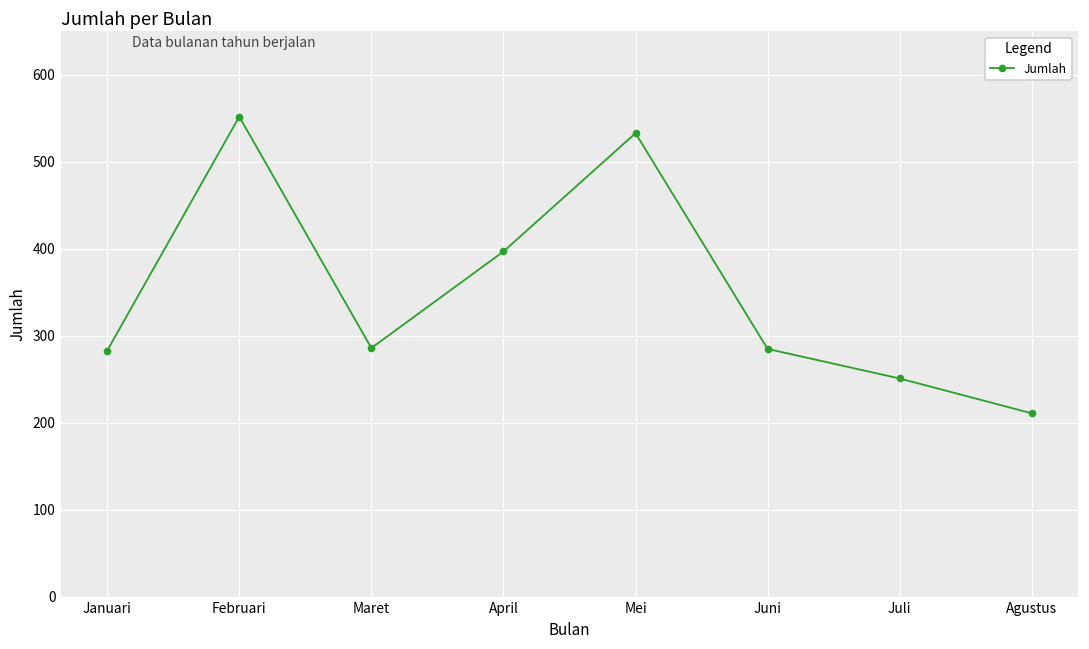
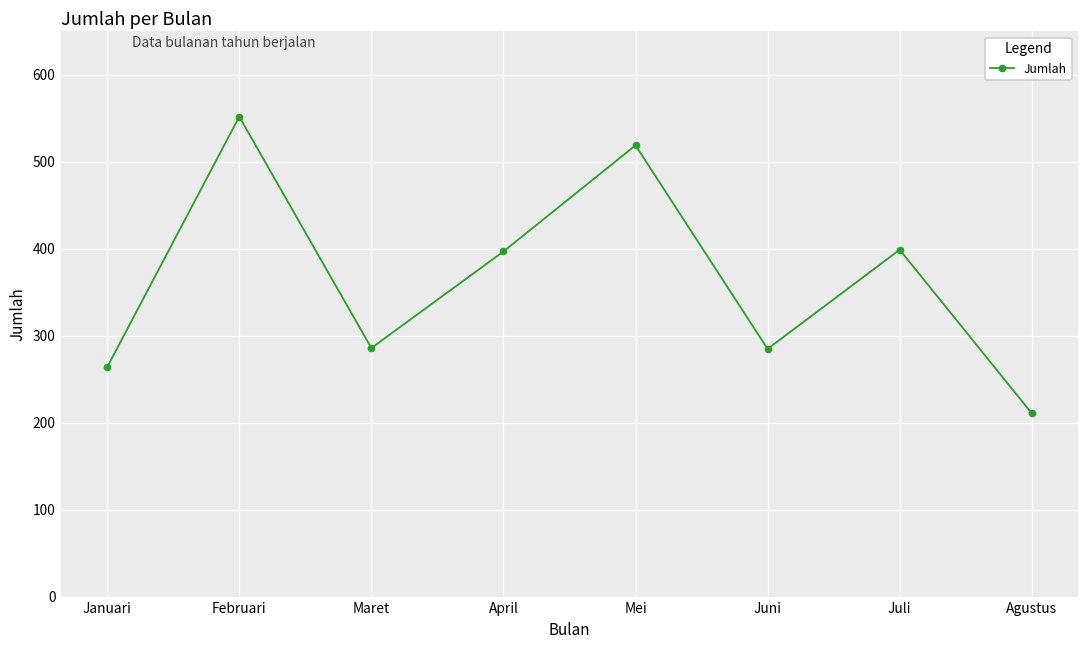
  {
-   "Januari": 280,
+   "Januari": 260,
    "Februari": 550,
    "Maret": 290,
    "April": 400,
-   "Mei": 530,
+   "Mei": 520,
    "Juni": 290,
-   "Juli": 250,
+   "Juli": 400,
    "Agustus": 210
  }
